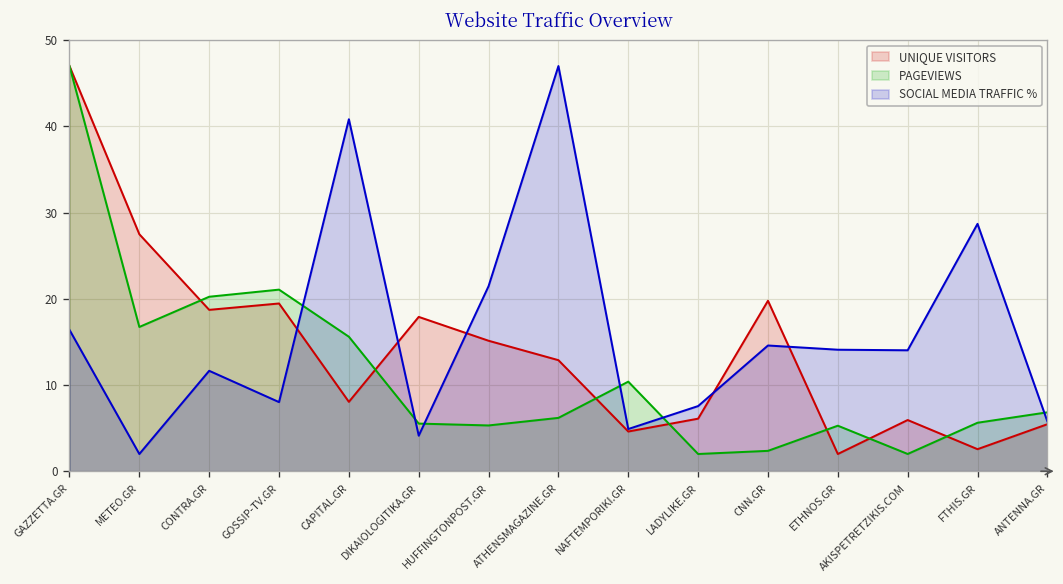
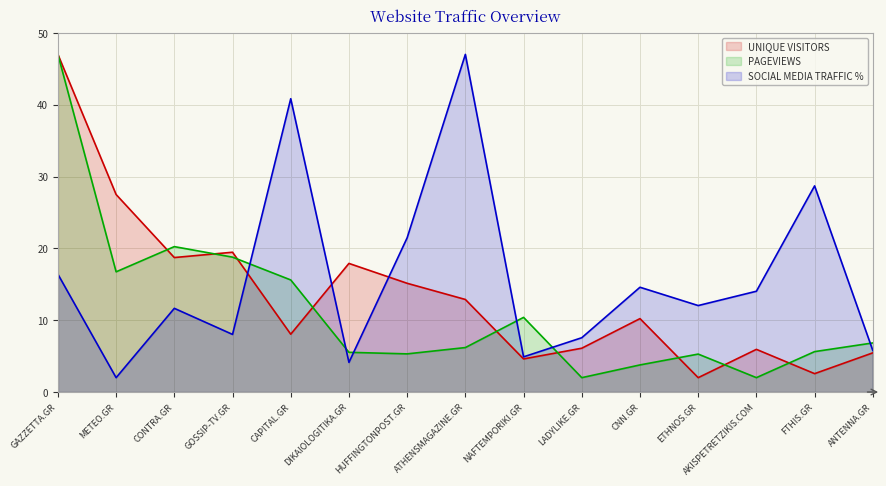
  {
    "UNIQUE VISITORS": {
      "METEO.GR": 27,
      "CONTRA.GR": 19,
      "GOSSIP-TV.GR": 19,
      "CAPITAL.GR": 8,
      "DIKAIOLOGITIKA.GR": 18,
      "HUFFINGTONPOST.GR": 15,
      "ATHENSMAGAZINE.GR": 13,
      "LADYLIKE.GR": 6,
-     "CNN.GR": 20,
+     "CNN.GR": 10,
      "ETHNOS.GR": 2,
      "AKISPETRETZIKIS.COM": 6,
      "FTHIS.GR": 3
    },
    "PAGEVIEWS": {
      "METEO.GR": 17,
      "CONTRA.GR": 20,
-     "GOSSIP-TV.GR": 21,
+     "GOSSIP-TV.GR": 19,
      "CAPITAL.GR": 16,
      "DIKAIOLOGITIKA.GR": 6,
      "HUFFINGTONPOST.GR": 5,
      "ATHENSMAGAZINE.GR": 6,
      "NAFTEMPORIKI.GR": 10,
      "LADYLIKE.GR": 2,
-     "CNN.GR": 2,
+     "CNN.GR": 4,
      "ETHNOS.GR": 5,
      "AKISPETRETZIKIS.COM": 2,
      "FTHIS.GR": 6,
      "ANTENNA.GR": 7
    },
    "SOCIAL MEDIA TRAFFIC %": {
      "GAZZETTA.GR": 16,
      "METEO.GR": 2,
      "CONTRA.GR": 12,
      "GOSSIP-TV.GR": 8,
      "CAPITAL.GR": 41,
      "DIKAIOLOGITIKA.GR": 4,
      "HUFFINGTONPOST.GR": 21,
      "ATHENSMAGAZINE.GR": 47,
      "LADYLIKE.GR": 8,
      "CNN.GR": 15,
-     "ETHNOS.GR": 14,
+     "ETHNOS.GR": 12,
      "AKISPETRETZIKIS.COM": 14,
      "FTHIS.GR": 29
    }
  }
